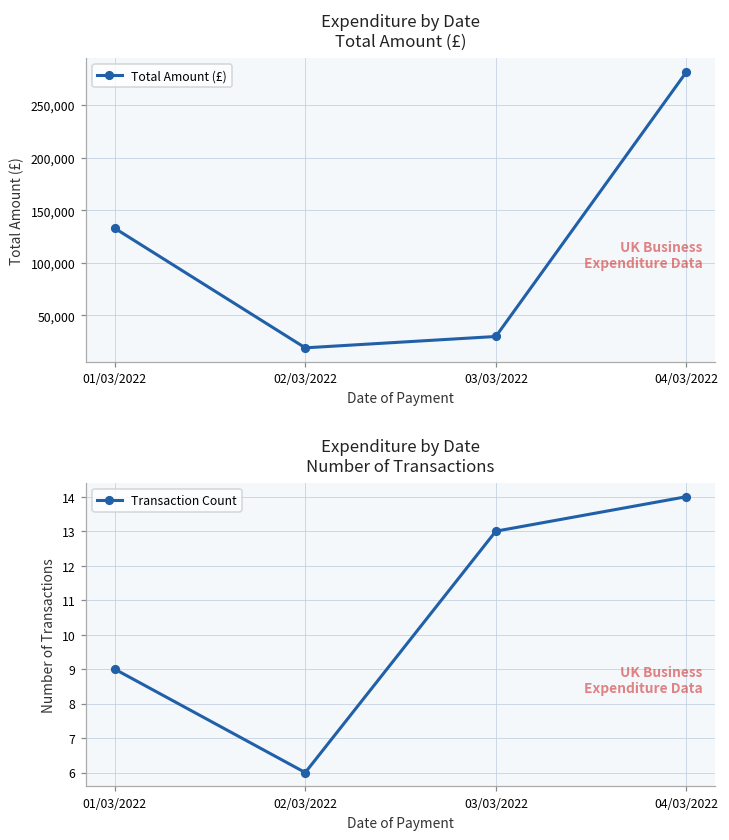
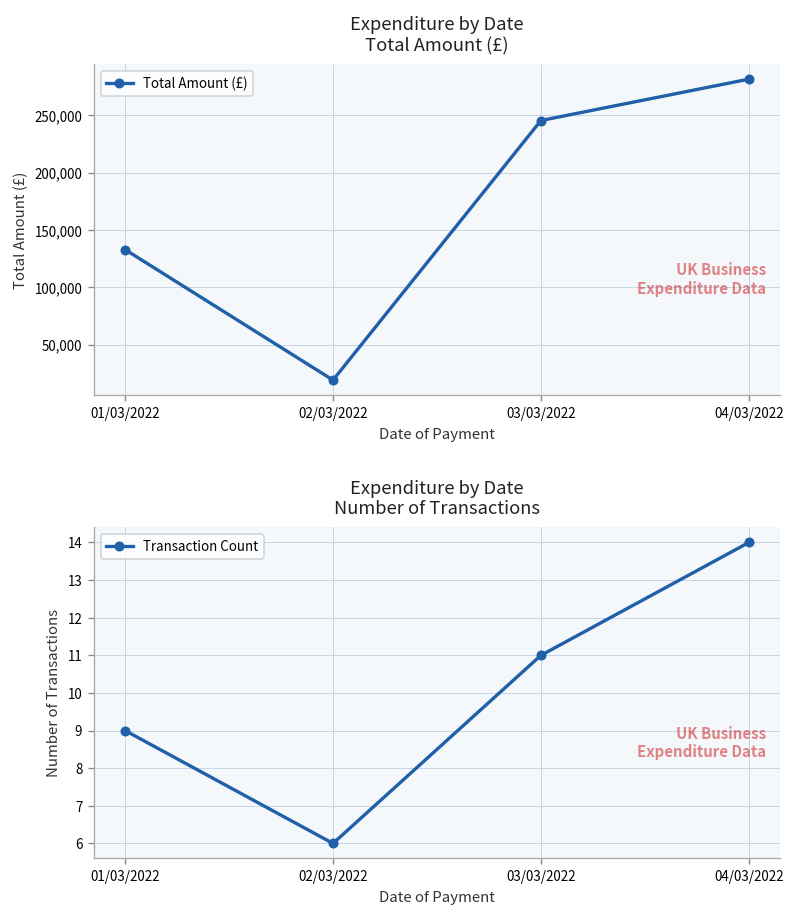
  {
    "Expenditure by Date Total Amount (£)": {
      "01/03/2022": "130,000",
      "02/03/2022": "20,000",
-     "03/03/2022": "30,000",
+     "03/03/2022": "250,000",
      "04/03/2022": "280,000"
    },
    "Expenditure by Date Number of Transactions": {
      "01/03/2022": "9",
      "02/03/2022": "6",
-     "03/03/2022": "13",
+     "03/03/2022": "11",
      "04/03/2022": "14"
    }
  }
